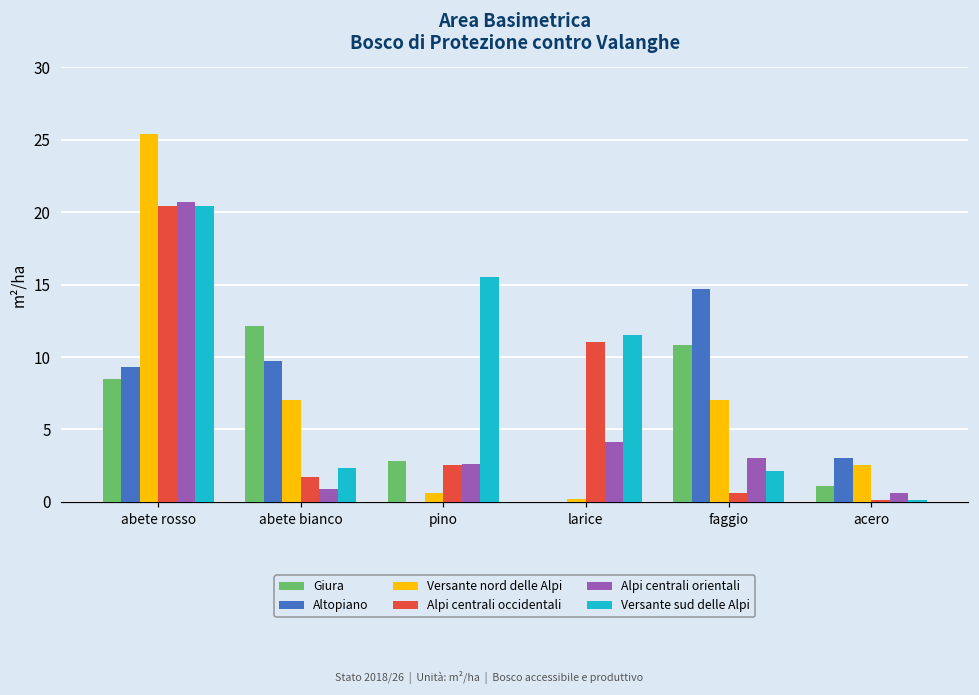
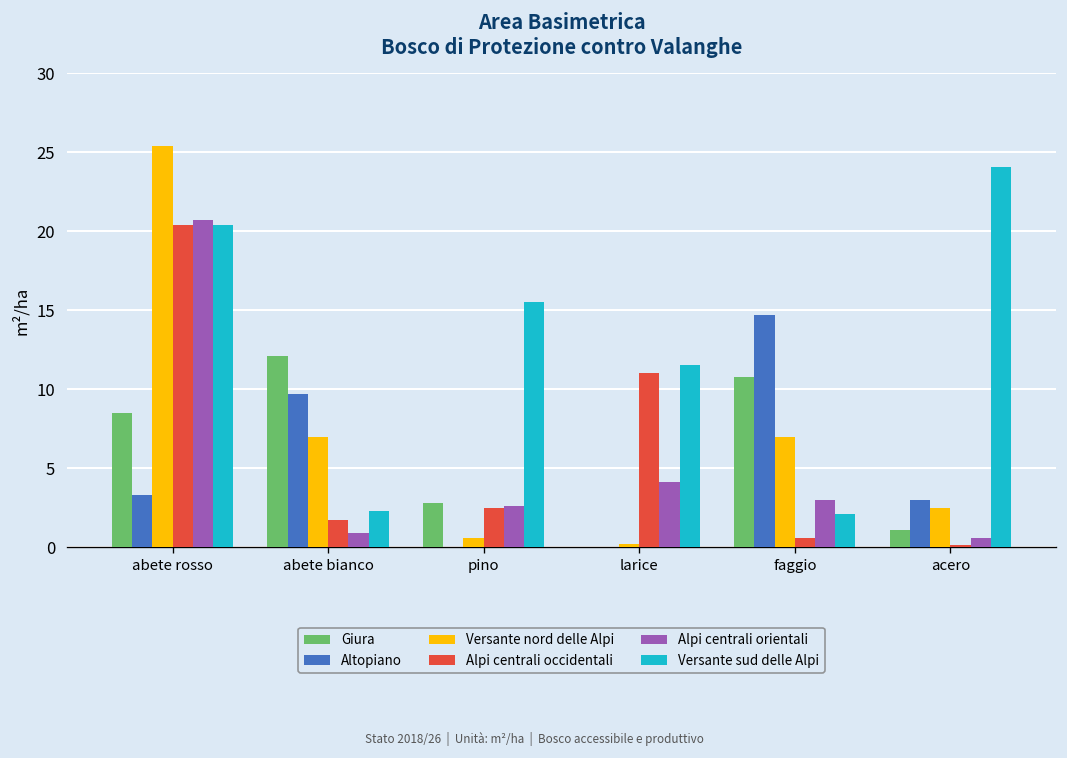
  {
    "Giura": {
      "abete rosso": 8.5,
      "abete bianco": 12.1,
      "pino": 2.8,
      "larice": 0.0,
      "faggio": 10.8,
      "acero": 1.1
    },
    "Altopiano": {
-     "abete rosso": 9.3,
+     "abete rosso": 3.3,
      "abete bianco": 9.7,
      "pino": 0.0,
      "larice": 0.0,
      "faggio": 14.7,
      "acero": 3.0
    },
    "Versante nord delle Alpi": {
      "abete rosso": 25.4,
      "abete bianco": 7.0,
      "pino": 0.6,
      "larice": 0.2,
      "faggio": 7.0,
      "acero": 2.5
    },
    "Alpi centrali occidentali": {
      "abete rosso": 20.4,
      "abete bianco": 1.7,
      "pino": 2.5,
      "larice": 11.0,
      "faggio": 0.6
    },
    "Alpi centrali orientali": {
      "abete rosso": 20.7,
      "abete bianco": 0.9,
      "pino": 2.6,
      "larice": 4.1,
      "faggio": 3.0,
      "acero": 0.6
    },
    "Versante sud delle Alpi": {
      "abete rosso": 20.4,
      "abete bianco": 2.3,
      "pino": 15.5,
      "larice": 11.5,
      "faggio": 2.1,
-     "acero": 0.1
+     "acero": 24.1
    }
  }
